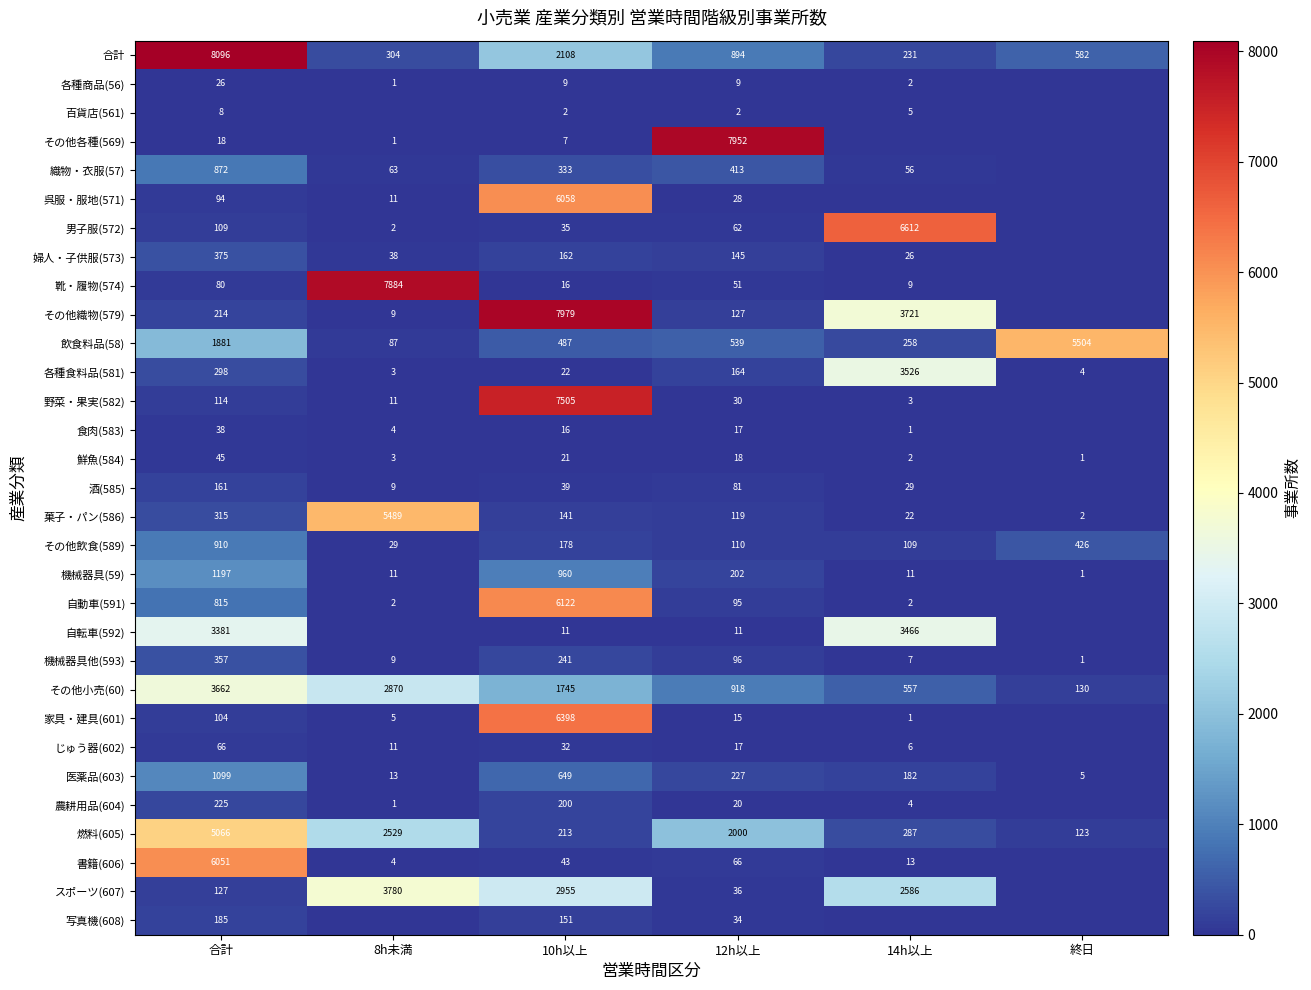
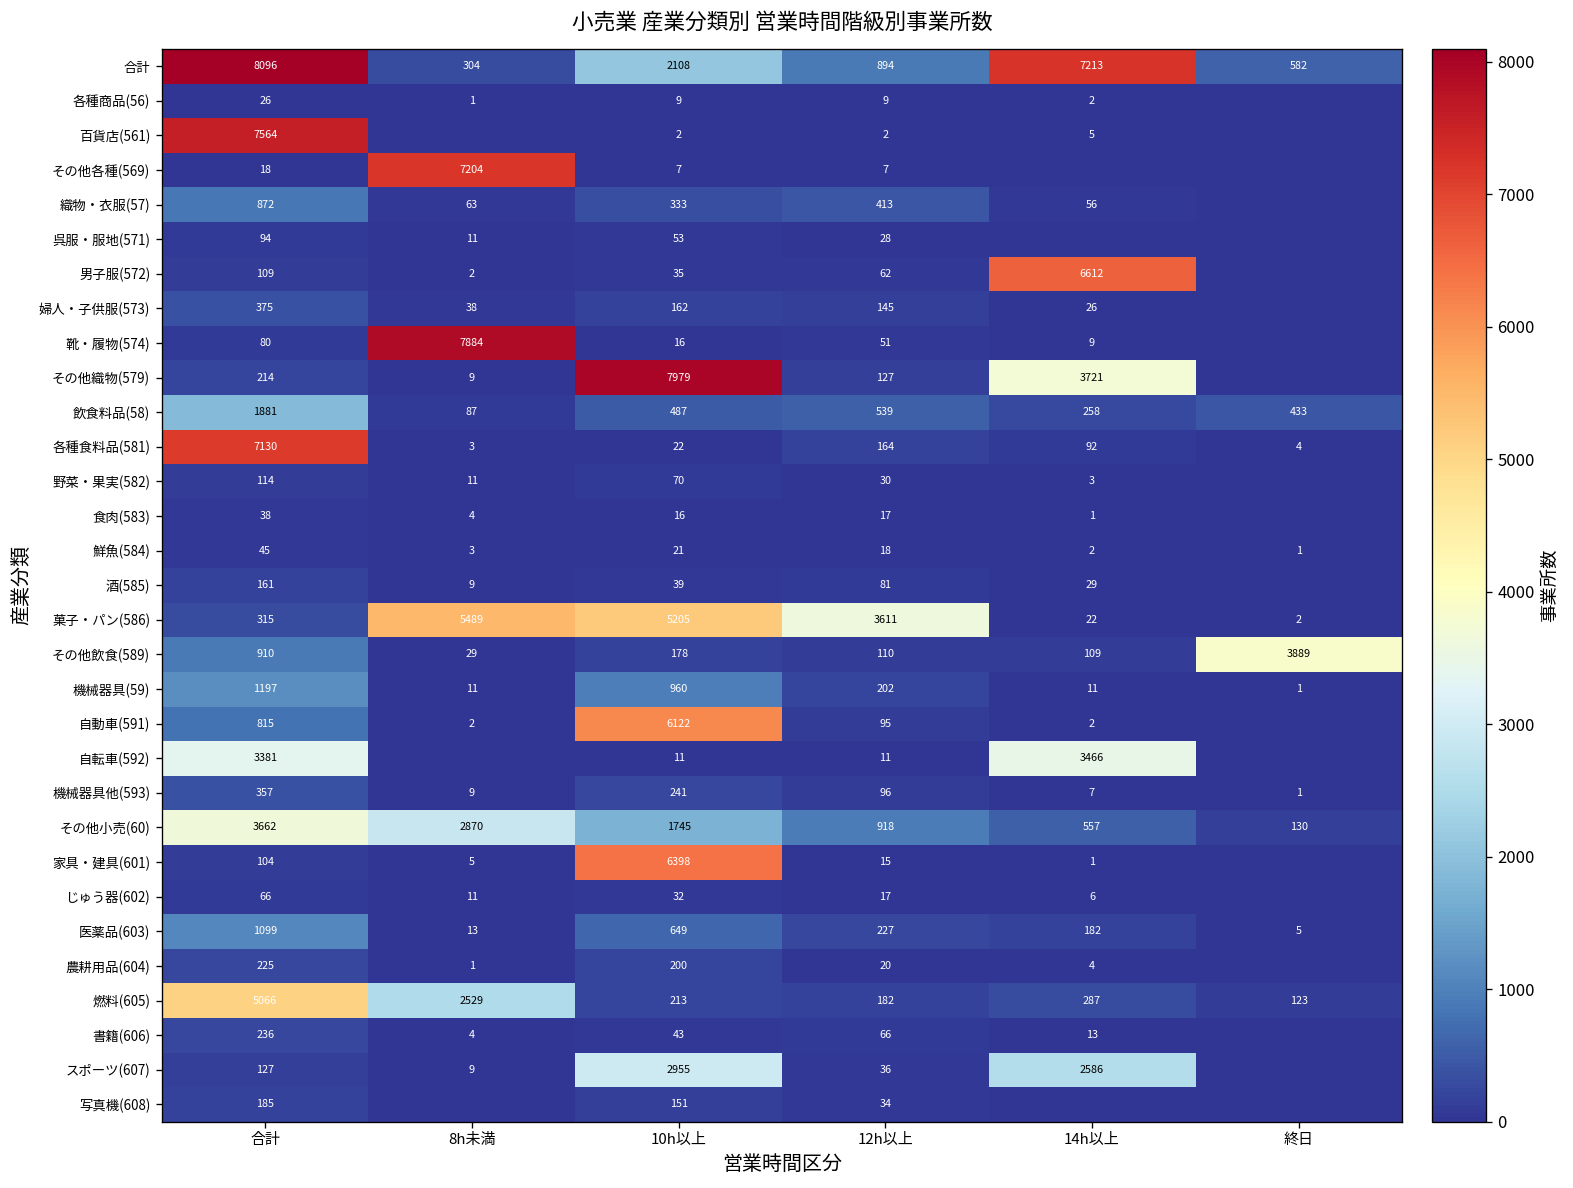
  {
    "合計": {
      "合計": 8096,
      "8h未満": 304,
      "10h以上": 2108,
      "12h以上": 894,
-     "14h以上": 231,
+     "14h以上": 7213,
      "終日": 582
    },
    "各種商品(56)": {
      "合計": 26,
      "8h未満": 1,
      "10h以上": 9,
      "12h以上": 9,
      "14h以上": 2
    },
    "百貨店(561)": {
-     "合計": 8,
+     "合計": 7564,
      "10h以上": 2,
      "12h以上": 2,
      "14h以上": 5
    },
    "その他各種(569)": {
      "合計": 18,
-     "8h未満": 1,
+     "8h未満": 7204,
      "10h以上": 7,
-     "12h以上": 7952
+     "12h以上": 7
    },
    "織物・衣服(57)": {
      "合計": 872,
      "8h未満": 63,
      "10h以上": 333,
      "12h以上": 413,
      "14h以上": 56
    },
    "呉服・服地(571)": {
      "合計": 94,
      "8h未満": 11,
-     "10h以上": 6058,
+     "10h以上": 53,
      "12h以上": 28
    },
    "男子服(572)": {
      "合計": 109,
      "8h未満": 2,
      "10h以上": 35,
      "12h以上": 62,
      "14h以上": 6612
    },
    "婦人・子供服(573)": {
      "合計": 375,
      "8h未満": 38,
      "10h以上": 162,
      "12h以上": 145,
      "14h以上": 26
    },
    "靴・履物(574)": {
      "合計": 80,
      "8h未満": 7884,
      "10h以上": 16,
      "12h以上": 51,
      "14h以上": 9
    },
    "その他織物(579)": {
      "合計": 214,
      "8h未満": 9,
      "10h以上": 7979,
      "12h以上": 127,
      "14h以上": 3721
    },
    "飲食料品(58)": {
      "合計": 1881,
      "8h未満": 87,
      "10h以上": 487,
      "12h以上": 539,
      "14h以上": 258,
-     "終日": 5504
+     "終日": 433
    },
    "各種食料品(581)": {
-     "合計": 298,
+     "合計": 7130,
      "8h未満": 3,
      "10h以上": 22,
      "12h以上": 164,
-     "14h以上": 3526,
+     "14h以上": 92,
      "終日": 4
    },
    "野菜・果実(582)": {
      "合計": 114,
      "8h未満": 11,
-     "10h以上": 7505,
+     "10h以上": 70,
      "12h以上": 30,
      "14h以上": 3
    },
    "食肉(583)": {
      "合計": 38,
      "8h未満": 4,
      "10h以上": 16,
      "12h以上": 17,
      "14h以上": 1
    },
    "鮮魚(584)": {
      "合計": 45,
      "8h未満": 3,
      "10h以上": 21,
      "12h以上": 18,
      "14h以上": 2,
      "終日": 1
    },
    "酒(585)": {
      "合計": 161,
      "8h未満": 9,
      "10h以上": 39,
      "12h以上": 81,
      "14h以上": 29
    },
    "菓子・パン(586)": {
      "合計": 315,
      "8h未満": 5489,
-     "10h以上": 141,
-     "12h以上": 119,
+     "10h以上": 5205,
+     "12h以上": 3611,
      "14h以上": 22,
      "終日": 2
    },
    "その他飲食(589)": {
      "合計": 910,
      "8h未満": 29,
      "10h以上": 178,
      "12h以上": 110,
      "14h以上": 109,
-     "終日": 426
+     "終日": 3889
    },
    "機械器具(59)": {
      "合計": 1197,
      "8h未満": 11,
      "10h以上": 960,
      "12h以上": 202,
      "14h以上": 11,
      "終日": 1
    },
    "自動車(591)": {
      "合計": 815,
      "8h未満": 2,
      "10h以上": 6122,
      "12h以上": 95,
      "14h以上": 2
    },
    "自転車(592)": {
      "合計": 3381,
      "10h以上": 11,
      "12h以上": 11,
      "14h以上": 3466
    },
    "機械器具他(593)": {
      "合計": 357,
      "8h未満": 9,
      "10h以上": 241,
      "12h以上": 96,
      "14h以上": 7,
      "終日": 1
    },
    "その他小売(60)": {
      "合計": 3662,
      "8h未満": 2870,
      "10h以上": 1745,
      "12h以上": 918,
      "14h以上": 557,
      "終日": 130
    },
    "家具・建具(601)": {
      "合計": 104,
      "8h未満": 5,
      "10h以上": 6398,
      "12h以上": 15,
      "14h以上": 1
    },
    "じゅう器(602)": {
      "合計": 66,
      "8h未満": 11,
      "10h以上": 32,
      "12h以上": 17,
      "14h以上": 6
    },
    "医薬品(603)": {
      "合計": 1099,
      "8h未満": 13,
      "10h以上": 649,
      "12h以上": 227,
      "14h以上": 182,
      "終日": 5
    },
    "農耕用品(604)": {
      "合計": 225,
      "8h未満": 1,
      "10h以上": 200,
      "12h以上": 20,
      "14h以上": 4
    },
    "燃料(605)": {
      "合計": 5066,
      "8h未満": 2529,
      "10h以上": 213,
-     "12h以上": 2000,
+     "12h以上": 182,
      "14h以上": 287,
      "終日": 123
    },
    "書籍(606)": {
-     "合計": 6051,
+     "合計": 236,
      "8h未満": 4,
      "10h以上": 43,
      "12h以上": 66,
      "14h以上": 13
    },
    "スポーツ(607)": {
      "合計": 127,
-     "8h未満": 3780,
+     "8h未満": 9,
      "10h以上": 2955,
      "12h以上": 36,
      "14h以上": 2586
    },
    "写真機(608)": {
      "合計": 185,
      "10h以上": 151,
      "12h以上": 34
    }
  }
